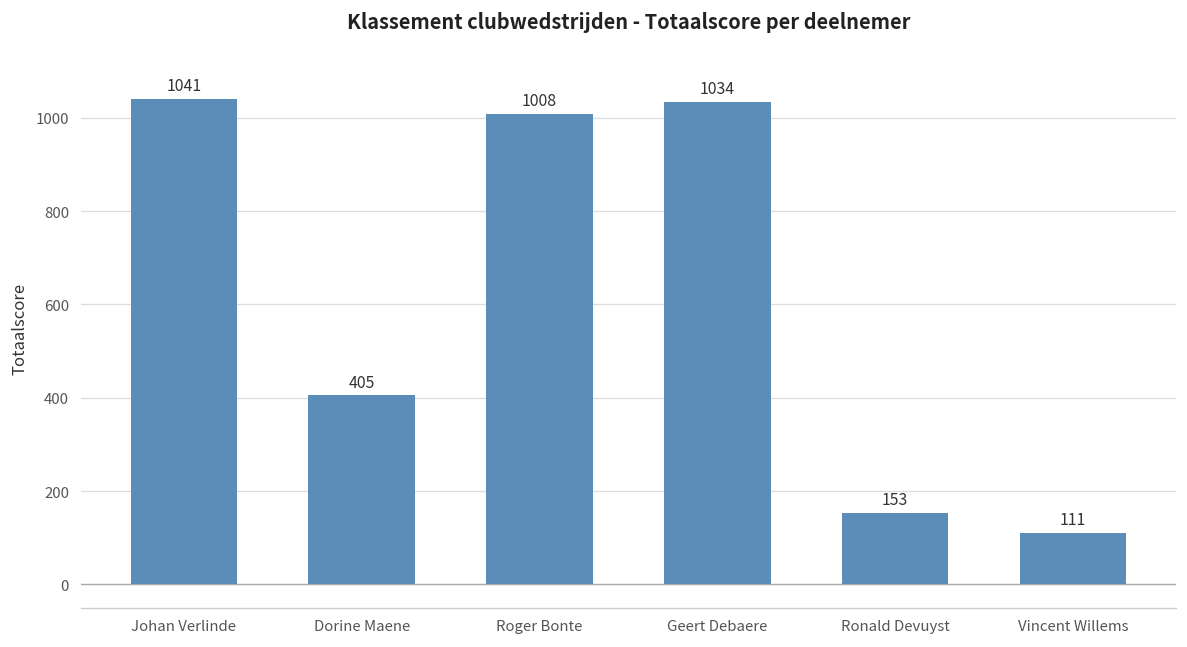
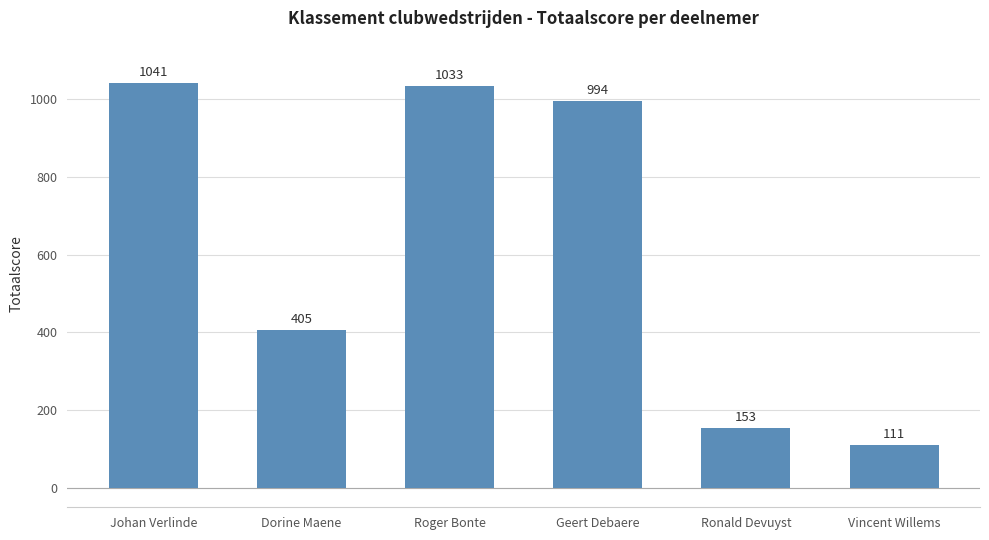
  {
    "Johan Verlinde": 1041,
    "Dorine Maene": 405,
-   "Roger Bonte": 1008,
-   "Geert Debaere": 1034,
+   "Roger Bonte": 1033,
+   "Geert Debaere": 994,
    "Ronald Devuyst": 153,
    "Vincent Willems": 111
  }
